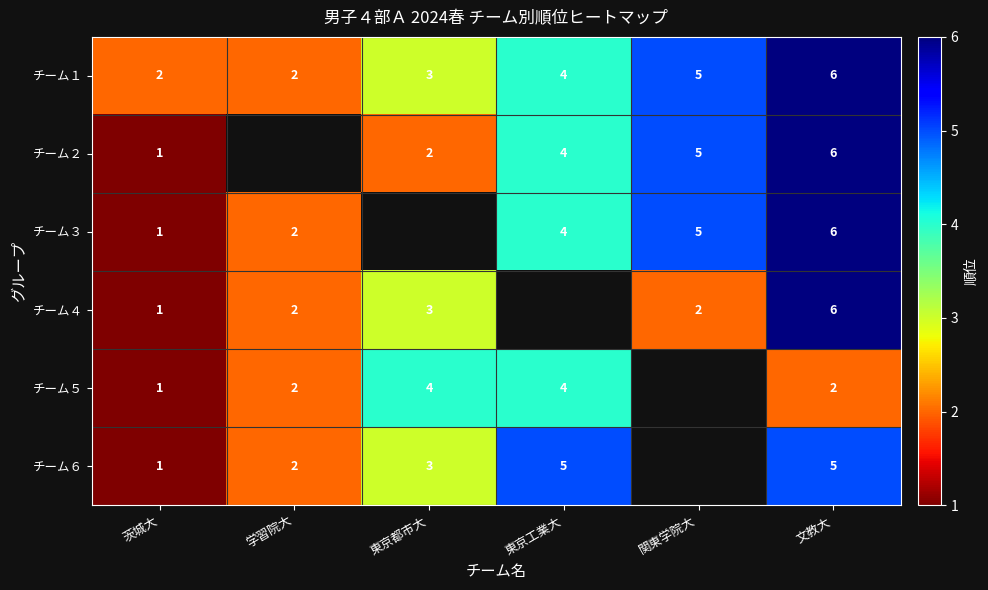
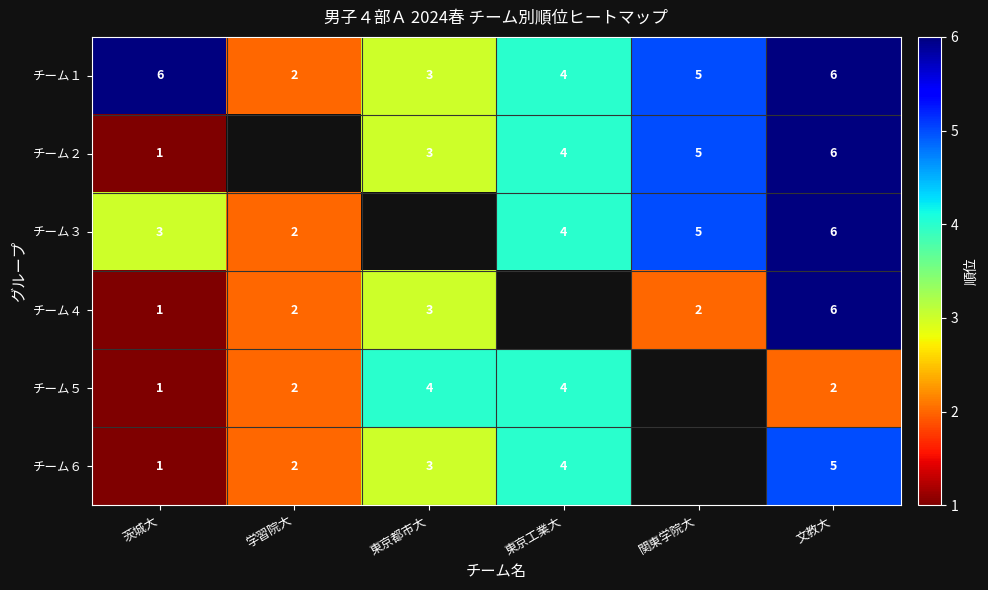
  {
    "チーム１": {
-     "茨城大": 2,
+     "茨城大": 6,
      "学習院大": 2,
      "東京都市大": 3,
      "東京工業大": 4,
      "関東学院大": 5,
      "文教大": 6
    },
    "チーム２": {
      "茨城大": 1,
-     "東京都市大": 2,
+     "東京都市大": 3,
      "東京工業大": 4,
      "関東学院大": 5,
      "文教大": 6
    },
    "チーム３": {
-     "茨城大": 1,
+     "茨城大": 3,
      "学習院大": 2,
      "東京工業大": 4,
      "関東学院大": 5,
      "文教大": 6
    },
    "チーム４": {
      "茨城大": 1,
      "学習院大": 2,
      "東京都市大": 3,
      "関東学院大": 2,
      "文教大": 6
    },
    "チーム５": {
      "茨城大": 1,
      "学習院大": 2,
      "東京都市大": 4,
      "東京工業大": 4,
      "文教大": 2
    },
    "チーム６": {
      "茨城大": 1,
      "学習院大": 2,
      "東京都市大": 3,
-     "東京工業大": 5,
+     "東京工業大": 4,
      "文教大": 5
    }
  }
